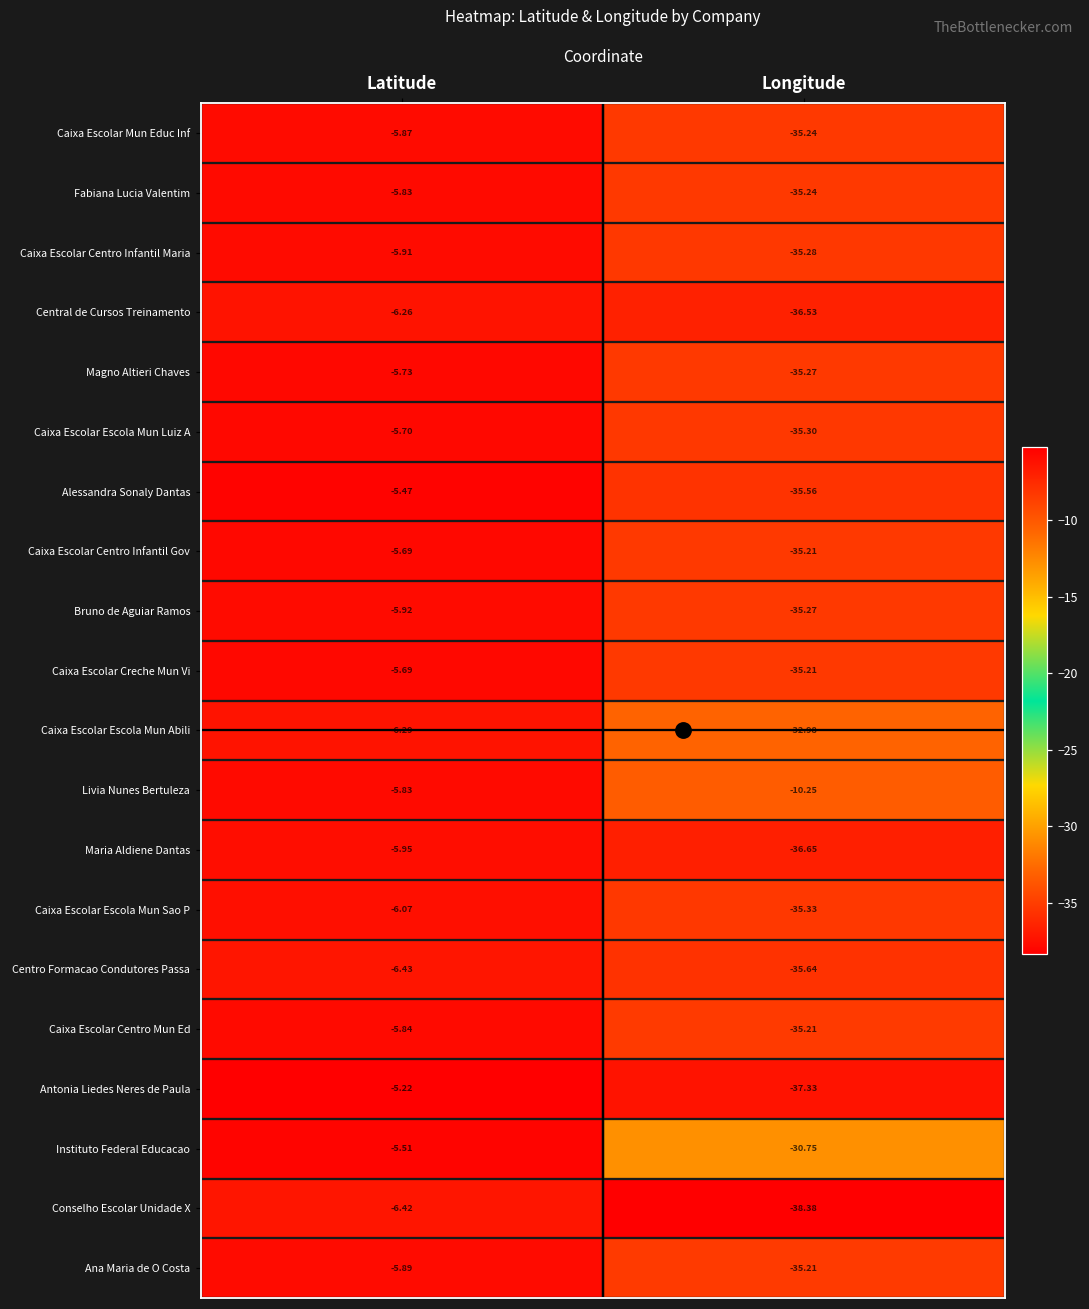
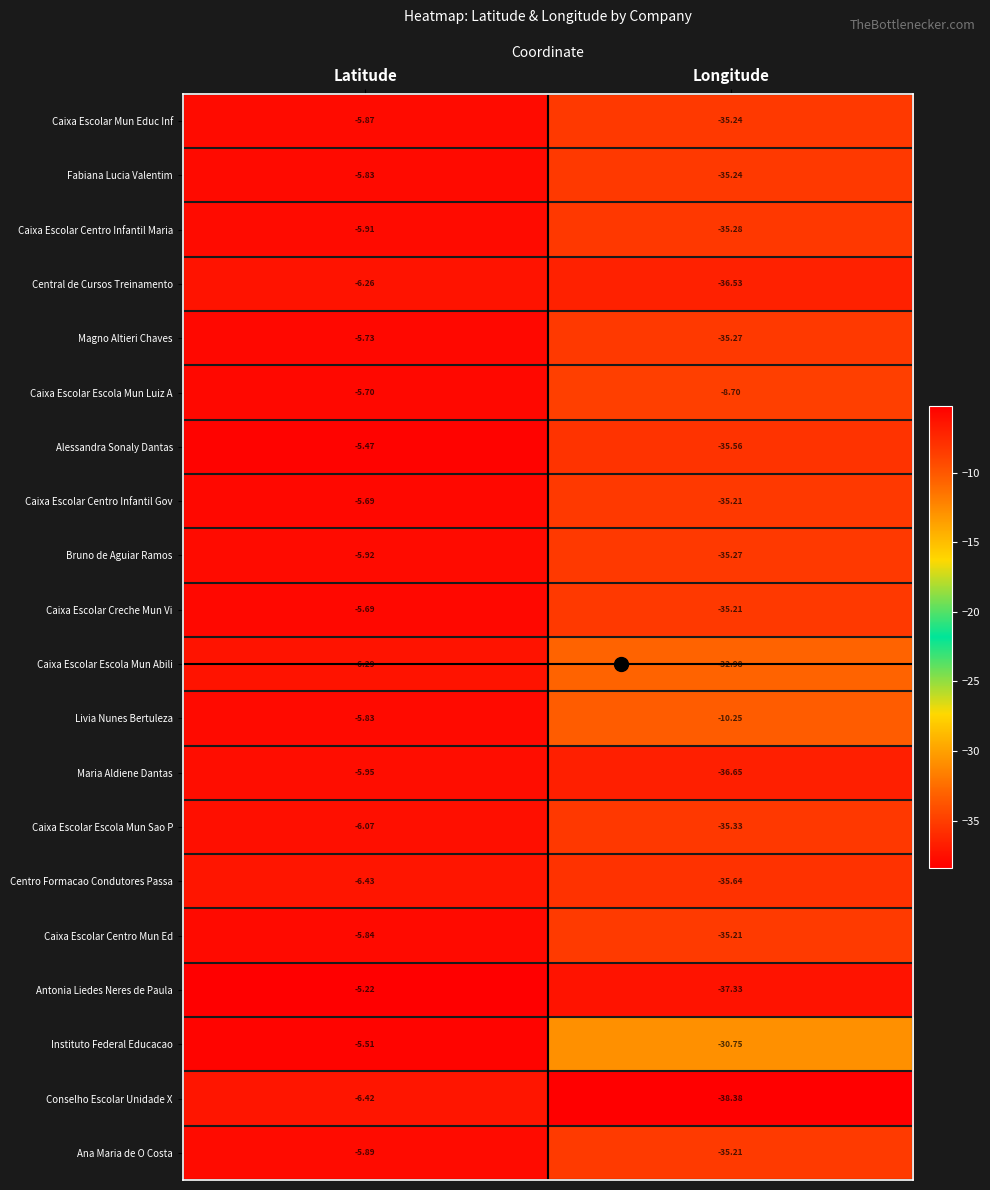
  {
    "Caixa Escolar Mun Educ Inf": {
      "Latitude": -5.87,
      "Longitude": -35.24
    },
    "Fabiana Lucia Valentim": {
      "Latitude": -5.83,
      "Longitude": -35.24
    },
    "Caixa Escolar Centro Infantil Maria": {
      "Latitude": -5.91,
      "Longitude": -35.28
    },
    "Central de Cursos Treinamento": {
      "Latitude": -6.26,
      "Longitude": -36.53
    },
    "Magno Altieri Chaves": {
      "Latitude": -5.73,
      "Longitude": -35.27
    },
    "Caixa Escolar Escola Mun Luiz A": {
      "Latitude": -5.70,
-     "Longitude": -35.30
+     "Longitude": -8.70
    },
    "Alessandra Sonaly Dantas": {
      "Latitude": -5.47,
      "Longitude": -35.56
    },
    "Caixa Escolar Centro Infantil Gov": {
      "Latitude": -5.69,
      "Longitude": -35.21
    },
    "Bruno de Aguiar Ramos": {
      "Latitude": -5.92,
      "Longitude": -35.27
    },
    "Caixa Escolar Creche Mun Vi": {
      "Latitude": -5.69,
      "Longitude": -35.21
    },
    "Caixa Escolar Escola Mun Abili": {
      "Latitude": -6.29,
      "Longitude": -32.98
    },
    "Livia Nunes Bertuleza": {
      "Latitude": -5.83,
      "Longitude": -10.25
    },
    "Maria Aldiene Dantas": {
      "Latitude": -5.95,
      "Longitude": -36.65
    },
    "Caixa Escolar Escola Mun Sao P": {
      "Latitude": -6.07,
      "Longitude": -35.33
    },
    "Centro Formacao Condutores Passa": {
      "Latitude": -6.43,
      "Longitude": -35.64
    },
    "Caixa Escolar Centro Mun Ed": {
      "Latitude": -5.84,
      "Longitude": -35.21
    },
    "Antonia Liedes Neres de Paula": {
      "Latitude": -5.22,
      "Longitude": -37.33
    },
    "Instituto Federal Educacao": {
      "Latitude": -5.51,
      "Longitude": -30.75
    },
    "Conselho Escolar Unidade X": {
      "Latitude": -6.42,
      "Longitude": -38.38
    },
    "Ana Maria de O Costa": {
      "Latitude": -5.89,
      "Longitude": -35.21
    }
  }
